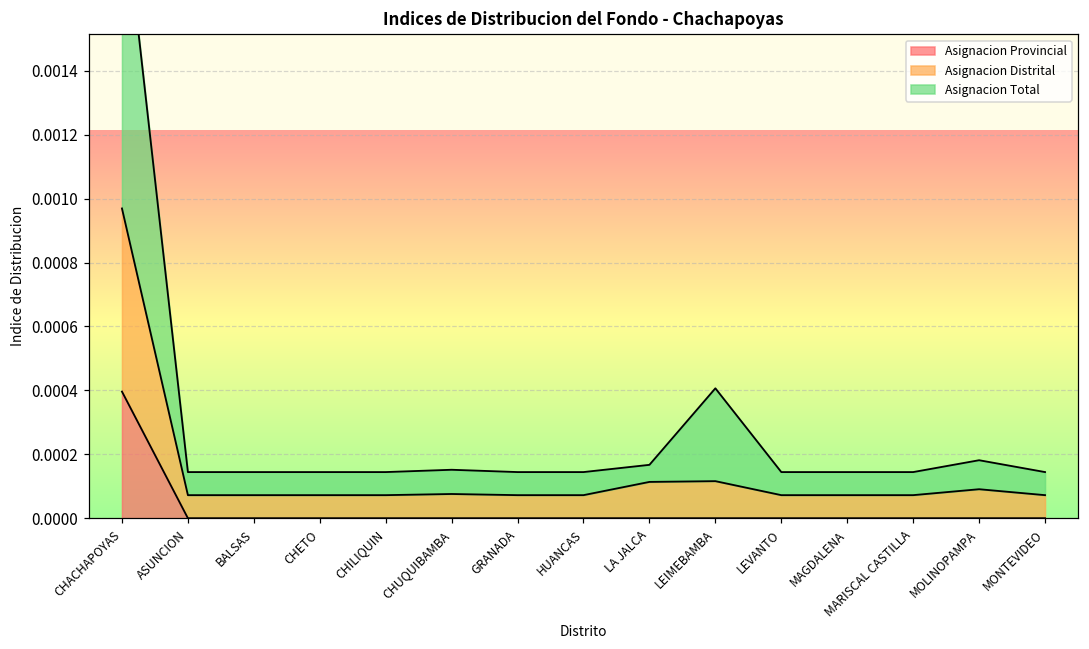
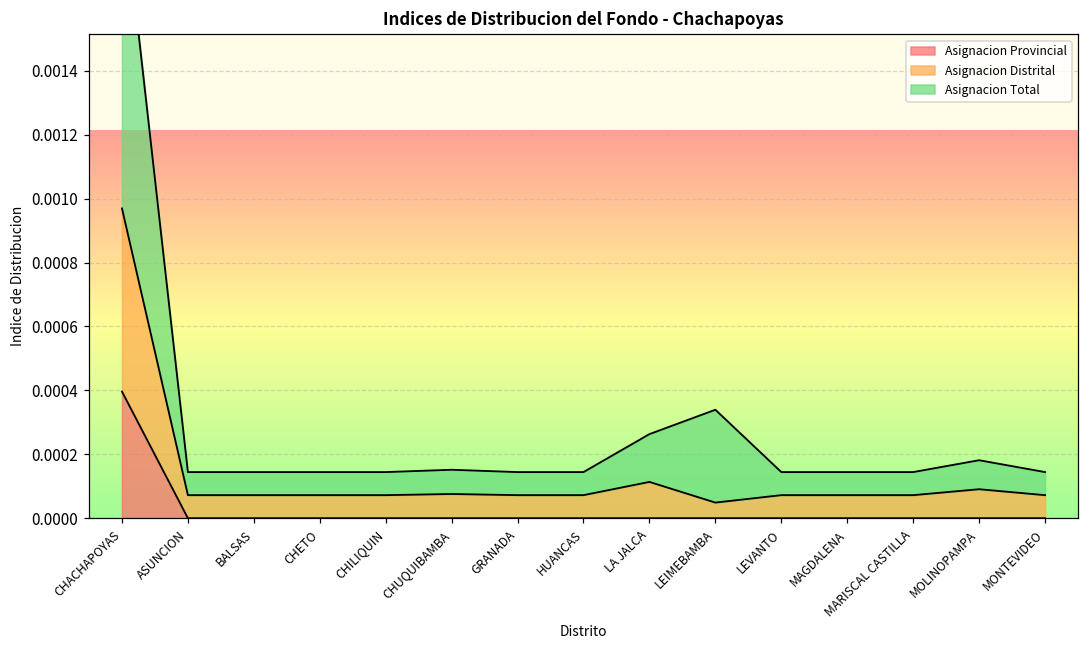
  {
    "Asignacion Provincial": {
      "CHACHAPOYAS": 0.00040,
      "ASUNCION": 0.00000,
      "BALSAS": 0.00000,
      "CHETO": 0.00000,
      "CHILIQUIN": 0.00000,
      "CHUQUIBAMBA": 0.00000,
      "GRANADA": 0.00000,
      "HUANCAS": 0.00000,
      "LA JALCA": 0.00000,
      "LEIMEBAMBA": 0.00000,
      "LEVANTO": 0.00000,
      "MAGDALENA": 0.00000,
      "MARISCAL CASTILLA": 0.00000,
      "MOLINOPAMPA": 0.00000,
      "MONTEVIDEO": 0.00000
    },
    "Asignacion Distrital": {
      "CHACHAPOYAS": 0.00057,
      "ASUNCION": 0.00007,
      "BALSAS": 0.00007,
      "CHETO": 0.00007,
      "CHILIQUIN": 0.00007,
      "CHUQUIBAMBA": 0.00008,
      "GRANADA": 0.00007,
      "HUANCAS": 0.00007,
      "LA JALCA": 0.00011,
-     "LEIMEBAMBA": 0.00012,
+     "LEIMEBAMBA": 0.00005,
      "LEVANTO": 0.00007,
      "MAGDALENA": 0.00007,
      "MARISCAL CASTILLA": 0.00007,
      "MOLINOPAMPA": 0.00009,
      "MONTEVIDEO": 0.00007
    },
    "Asignacion Total": {
      "ASUNCION": 0.00007,
      "BALSAS": 0.00007,
      "CHETO": 0.00007,
      "CHILIQUIN": 0.00007,
      "CHUQUIBAMBA": 0.00008,
      "GRANADA": 0.00007,
      "HUANCAS": 0.00007,
-     "LA JALCA": 0.00005,
+     "LA JALCA": 0.00015,
      "LEIMEBAMBA": 0.00029,
      "LEVANTO": 0.00007,
      "MAGDALENA": 0.00007,
      "MARISCAL CASTILLA": 0.00007,
      "MOLINOPAMPA": 0.00009,
      "MONTEVIDEO": 0.00007
    }
  }
